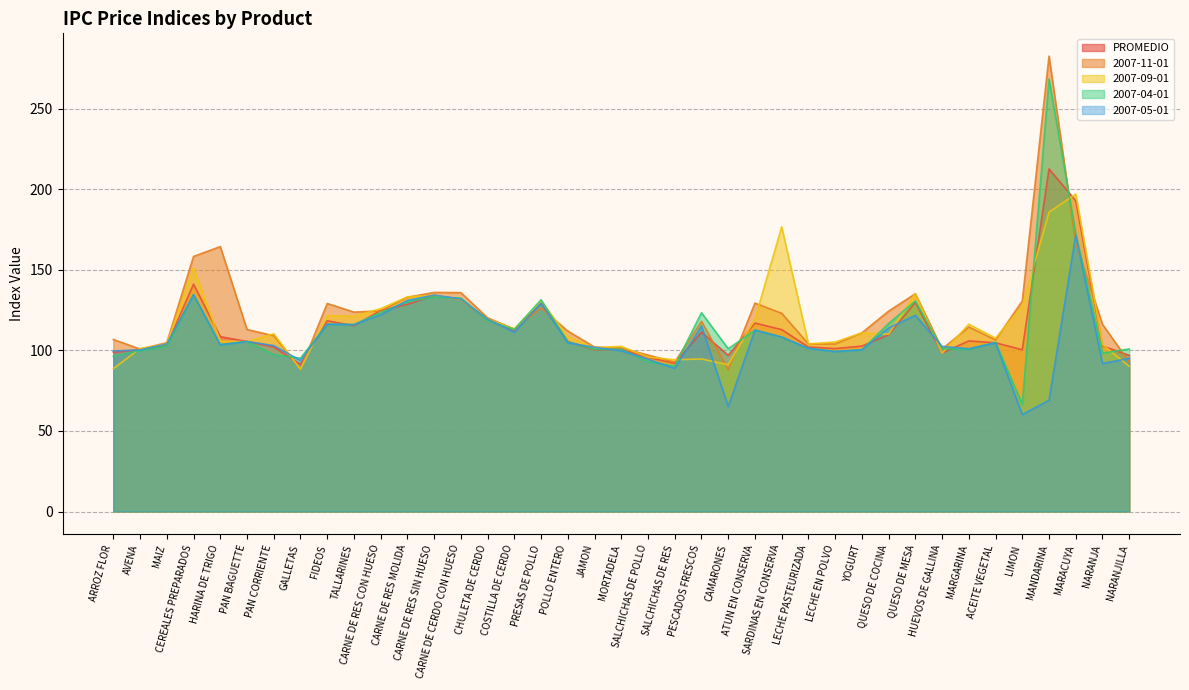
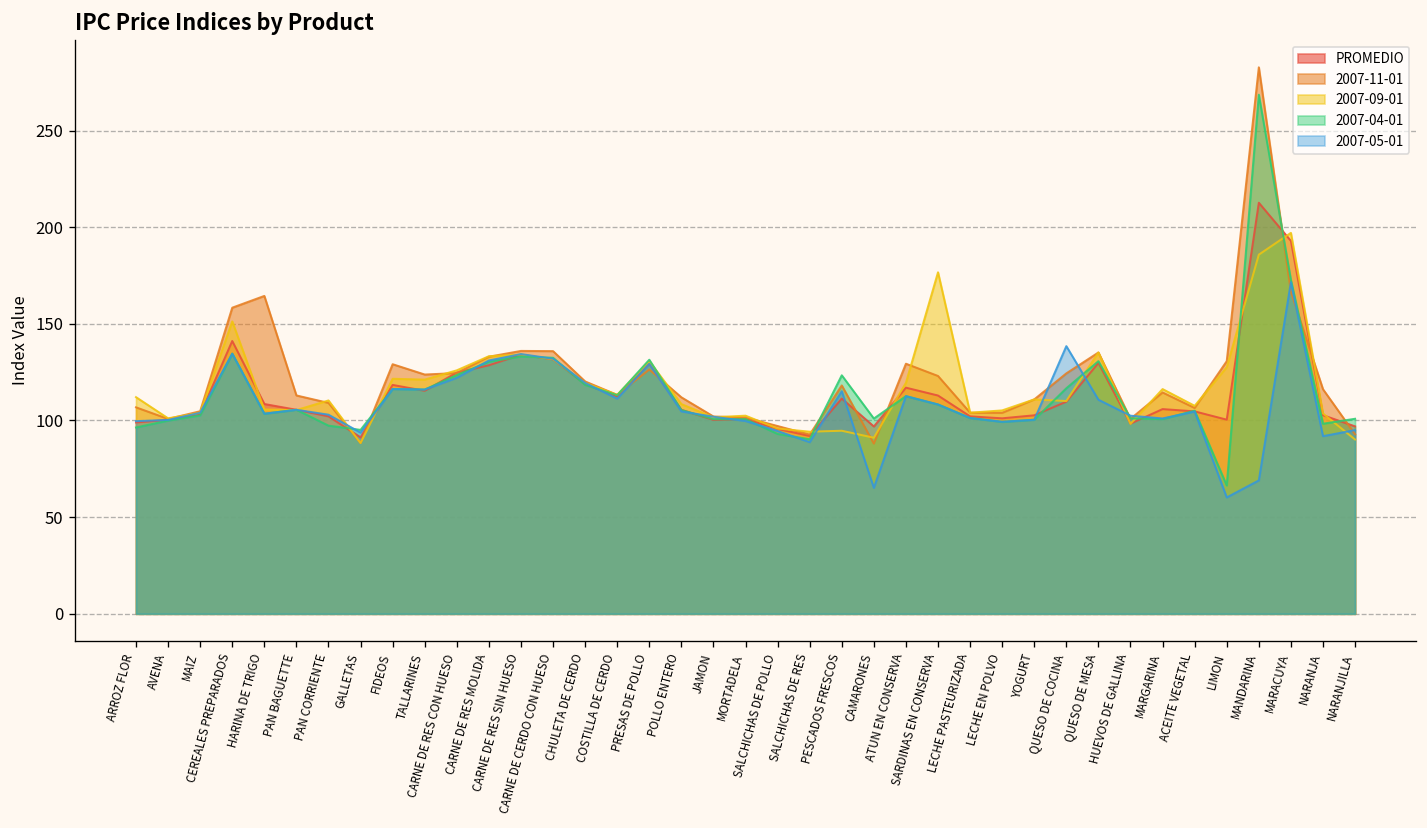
  {
    "2007-09-01": {
-     "ARROZ FLOR": 89,
+     "ARROZ FLOR": 112,
      "CEREALES PREPARADOS": 151,
      "HARINA DE TRIGO": 106,
      "FIDEOS": 122,
      "TALLARINES": 121,
      "POLLO ENTERO": 108,
      "PESCADOS FRESCOS": 95,
      "CAMARONES": 91,
      "ATUN EN CONSERVA": 120,
      "SARDINAS EN CONSERVA": 177,
      "MARGARINA": 116,
      "LIMON": 128,
      "MANDARINA": 186,
      "MARACUYA": 197,
      "NARANJILLA": 90
    },
    "2007-04-01": {
      "ARROZ FLOR": 96,
      "PAN CORRIENTE": 97,
      "PESCADOS FRESCOS": 123,
      "CAMARONES": 101,
      "QUESO DE COCINA": 117,
      "LIMON": 66,
      "MANDARINA": 269,
      "NARANJA": 98,
      "NARANJILLA": 101
    },
    "2007-05-01": {
      "PESCADOS FRESCOS": 115,
      "CAMARONES": 65,
-     "QUESO DE COCINA": 114,
-     "QUESO DE MESA": 122,
+     "QUESO DE COCINA": 138,
+     "QUESO DE MESA": 111,
      "LIMON": 60,
      "MANDARINA": 69,
      "NARANJA": 92,
      "NARANJILLA": 95
    }
  }
